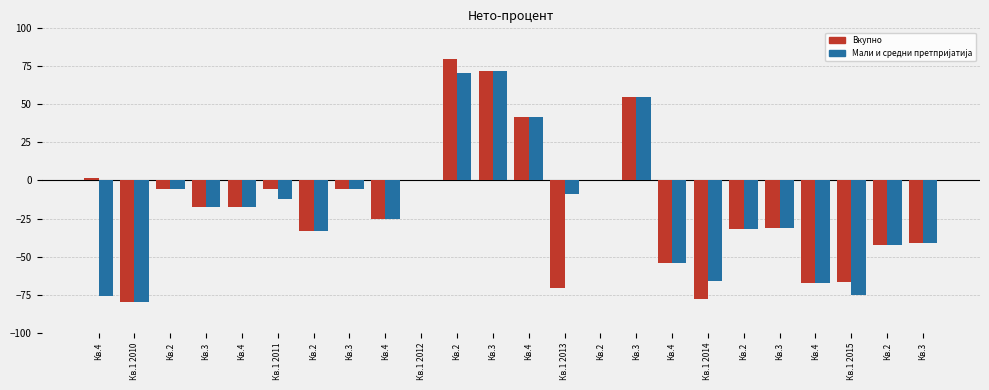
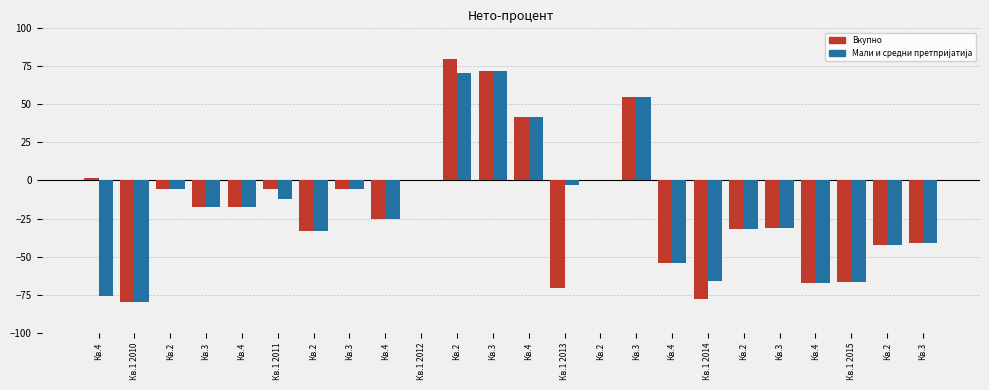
  {
    "Вкупно": {
      "Кв.1 2010": -80,
      "Кв.1 2011": -6,
      "Кв.1 2012": 0,
      "Кв.1 2013": -71,
      "Кв.1 2014": -78,
      "Кв.1 2015": -67
    },
    "Мали и средни претпријатија": {
      "Кв.1 2010": -80,
      "Кв.1 2011": -12,
      "Кв.1 2012": 0,
-     "Кв.1 2013": -9,
+     "Кв.1 2013": -3,
      "Кв.1 2014": -66,
-     "Кв.1 2015": -75
+     "Кв.1 2015": -67
    }
  }
